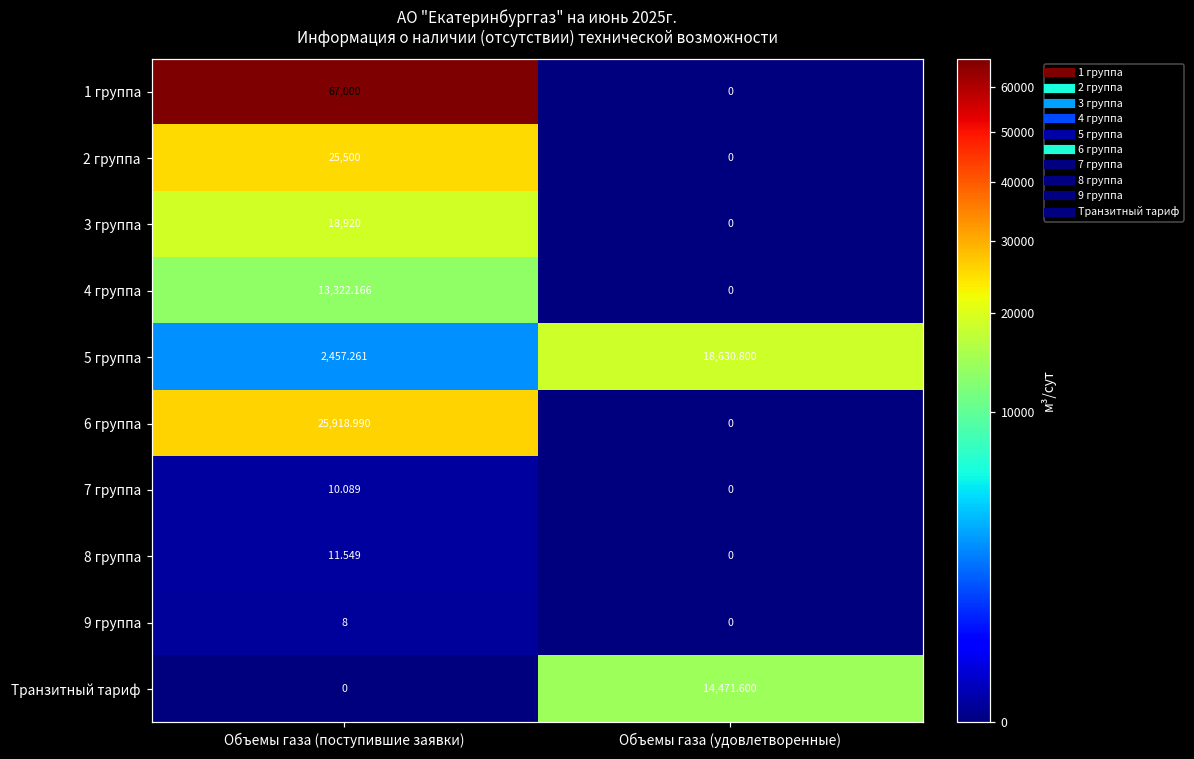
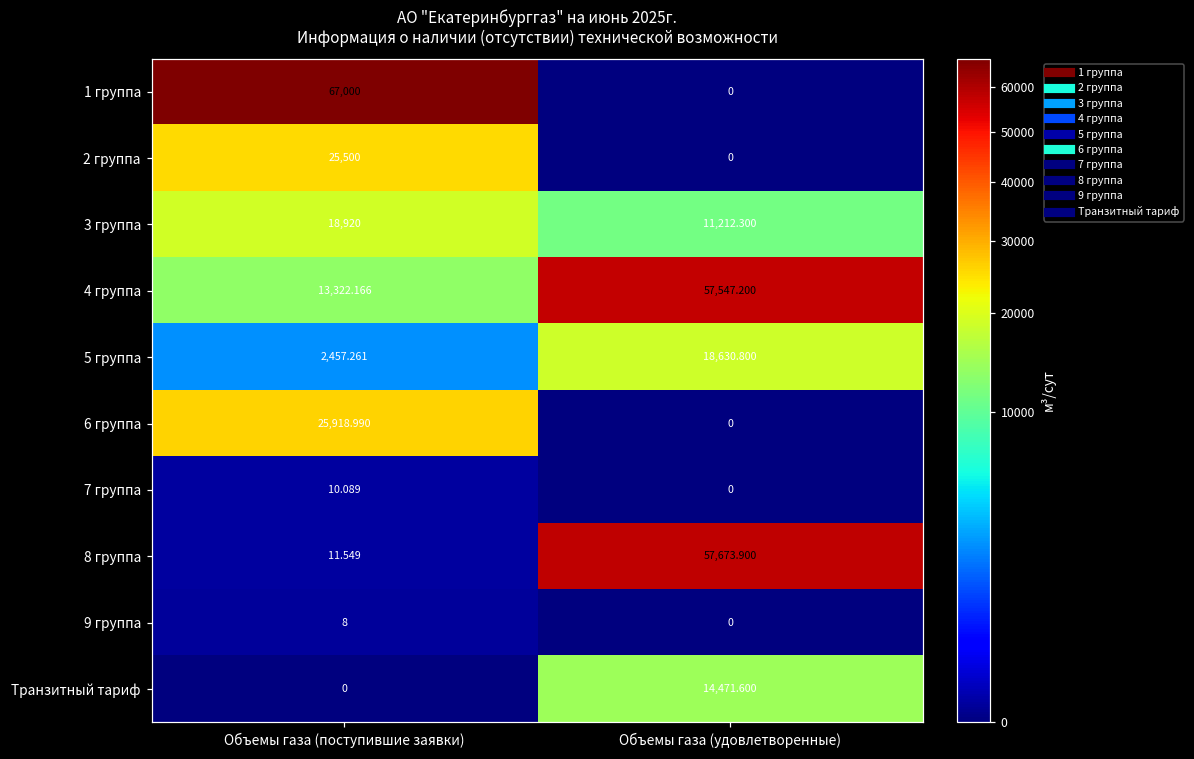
  {
    "1 группа": {
      "Объемы газа (поступившие заявки)": "67,000",
      "Объемы газа (удовлетворенные)": "0"
    },
    "2 группа": {
      "Объемы газа (поступившие заявки)": "25,500",
      "Объемы газа (удовлетворенные)": "0"
    },
    "3 группа": {
      "Объемы газа (поступившие заявки)": "18,920",
-     "Объемы газа (удовлетворенные)": "0"
+     "Объемы газа (удовлетворенные)": "11,212.300"
    },
    "4 группа": {
      "Объемы газа (поступившие заявки)": "13,322.166",
-     "Объемы газа (удовлетворенные)": "0"
+     "Объемы газа (удовлетворенные)": "57,547.200"
    },
    "5 группа": {
      "Объемы газа (поступившие заявки)": "2,457.261",
      "Объемы газа (удовлетворенные)": "18,630.800"
    },
    "6 группа": {
      "Объемы газа (поступившие заявки)": "25,918.990",
      "Объемы газа (удовлетворенные)": "0"
    },
    "7 группа": {
      "Объемы газа (поступившие заявки)": "10.089",
      "Объемы газа (удовлетворенные)": "0"
    },
    "8 группа": {
      "Объемы газа (поступившие заявки)": "11.549",
-     "Объемы газа (удовлетворенные)": "0"
+     "Объемы газа (удовлетворенные)": "57,673.900"
    },
    "9 группа": {
      "Объемы газа (поступившие заявки)": "8",
      "Объемы газа (удовлетворенные)": "0"
    },
    "Транзитный тариф": {
      "Объемы газа (поступившие заявки)": "0",
      "Объемы газа (удовлетворенные)": "14,471.600"
    }
  }
